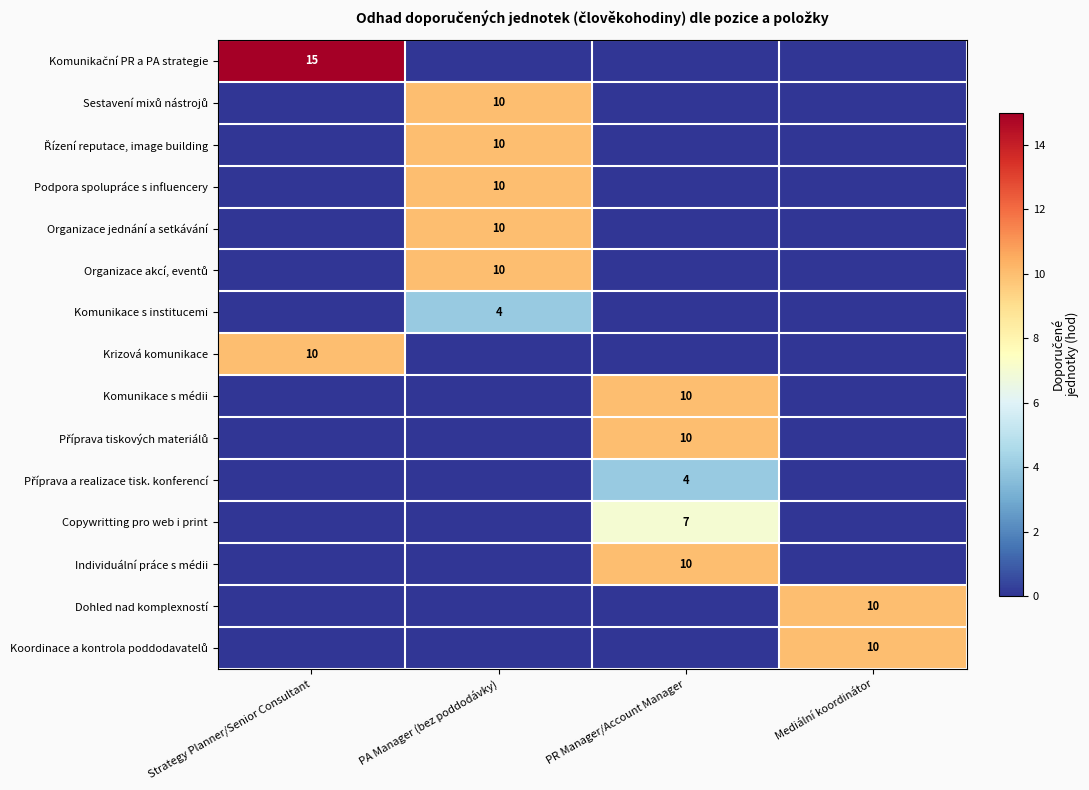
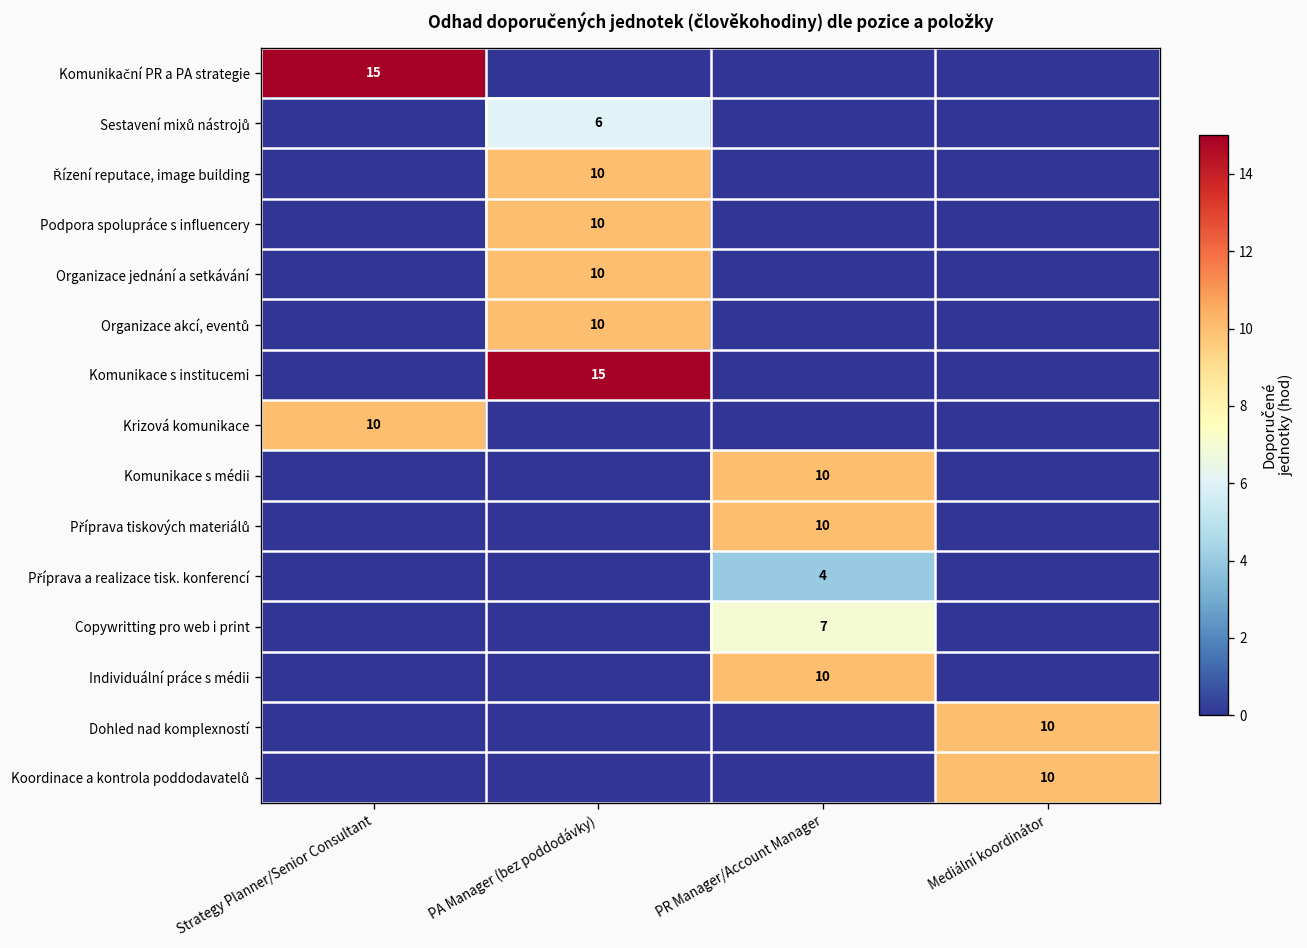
  {
    "Komunikační PR a PA strategie": {
      "Strategy Planner/Senior Consultant": 15
    },
    "Sestavení mixů nástrojů": {
-     "PA Manager (bez poddodávky)": 10
+     "PA Manager (bez poddodávky)": 6
    },
    "Řízení reputace, image building": {
      "PA Manager (bez poddodávky)": 10
    },
    "Podpora spolupráce s influencery": {
      "PA Manager (bez poddodávky)": 10
    },
    "Organizace jednání a setkávání": {
      "PA Manager (bez poddodávky)": 10
    },
    "Organizace akcí, eventů": {
      "PA Manager (bez poddodávky)": 10
    },
    "Komunikace s institucemi": {
-     "PA Manager (bez poddodávky)": 4
+     "PA Manager (bez poddodávky)": 15
    },
    "Krizová komunikace": {
      "Strategy Planner/Senior Consultant": 10
    },
    "Komunikace s médii": {
      "PR Manager/Account Manager": 10
    },
    "Příprava tiskových materiálů": {
      "PR Manager/Account Manager": 10
    },
    "Příprava a realizace tisk. konferencí": {
      "PR Manager/Account Manager": 4
    },
    "Copywritting pro web i print": {
      "PR Manager/Account Manager": 7
    },
    "Individuální práce s médii": {
      "PR Manager/Account Manager": 10
    },
    "Dohled nad komplexností": {
      "Mediální koordinátor": 10
    },
    "Koordinace a kontrola poddodavatelů": {
      "Mediální koordinátor": 10
    }
  }
